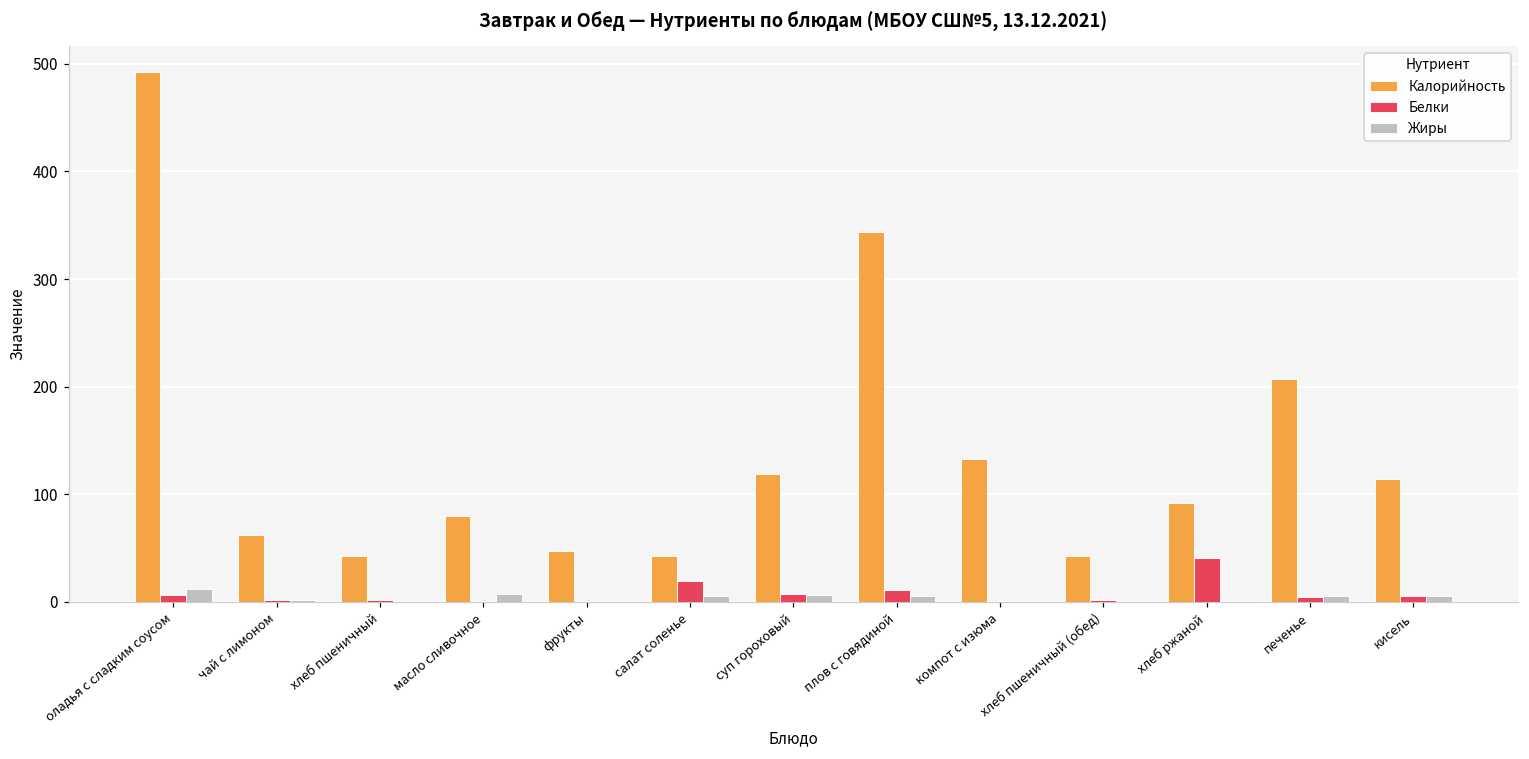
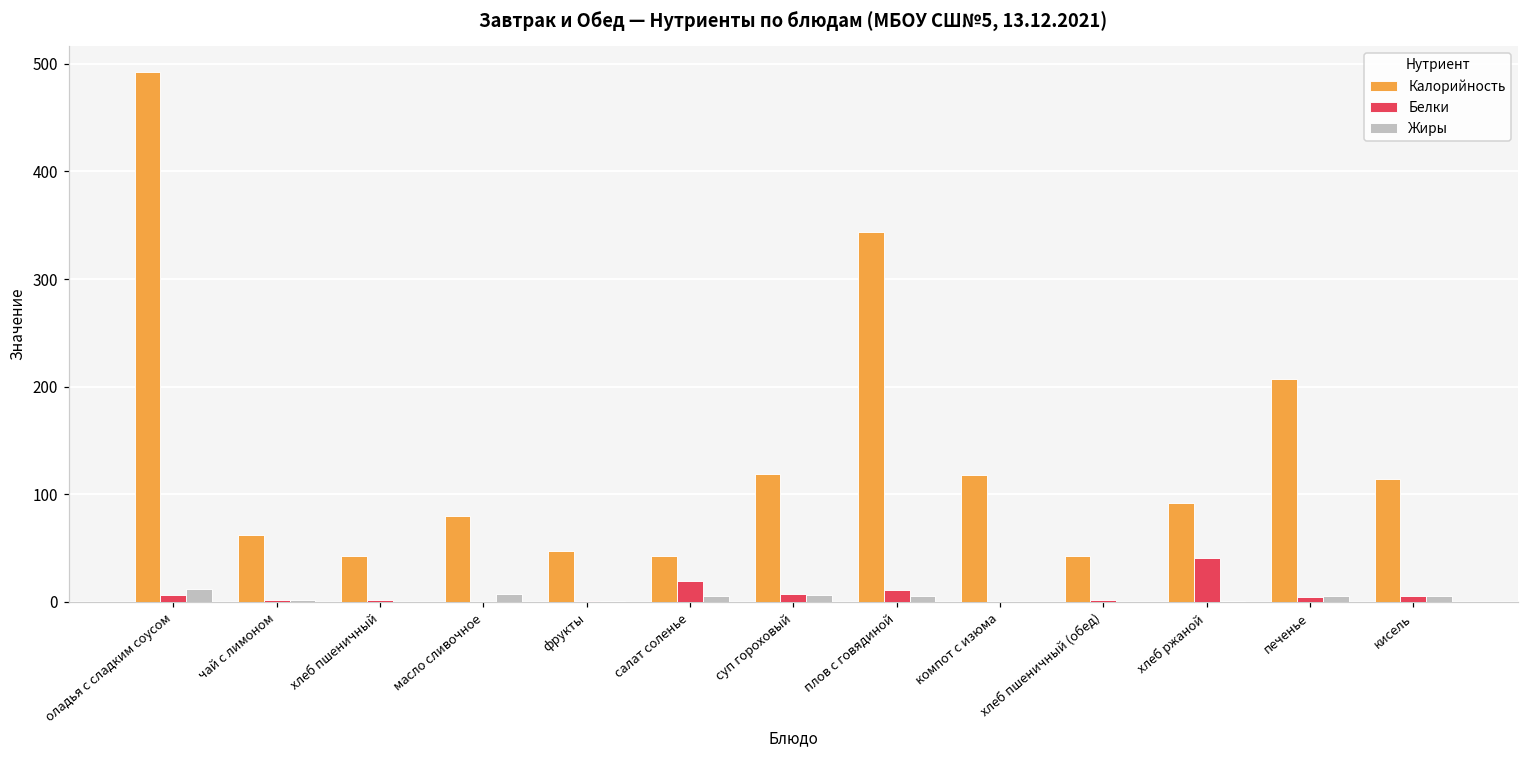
  {
    "Калорийность": {
      "оладья с сладким соусом": 490,
      "чай с лимоном": 60,
      "хлеб пшеничный": 40,
      "масло сливочное": 80,
      "фрукты": 50,
      "салат соленье": 40,
      "суп гороховый": 120,
      "плов с говядиной": 340,
-     "компот с изюма": 130,
+     "компот с изюма": 120,
      "хлеб пшеничный (обед)": 40,
      "хлеб ржаной": 90,
      "печенье": 210,
      "кисель": 110
    },
    "Белки": {
      "оладья с сладким соусом": 10,
      "салат соленье": 20,
      "суп гороховый": 10,
      "плов с говядиной": 10,
      "хлеб ржаной": 40,
      "печенье": 0,
      "кисель": 10
    },
    "Жиры": {
      "оладья с сладким соусом": 10,
      "масло сливочное": 10,
      "салат соленье": 10,
      "суп гороховый": 10,
      "плов с говядиной": 10,
      "печенье": 10,
      "кисель": 10
    }
  }
